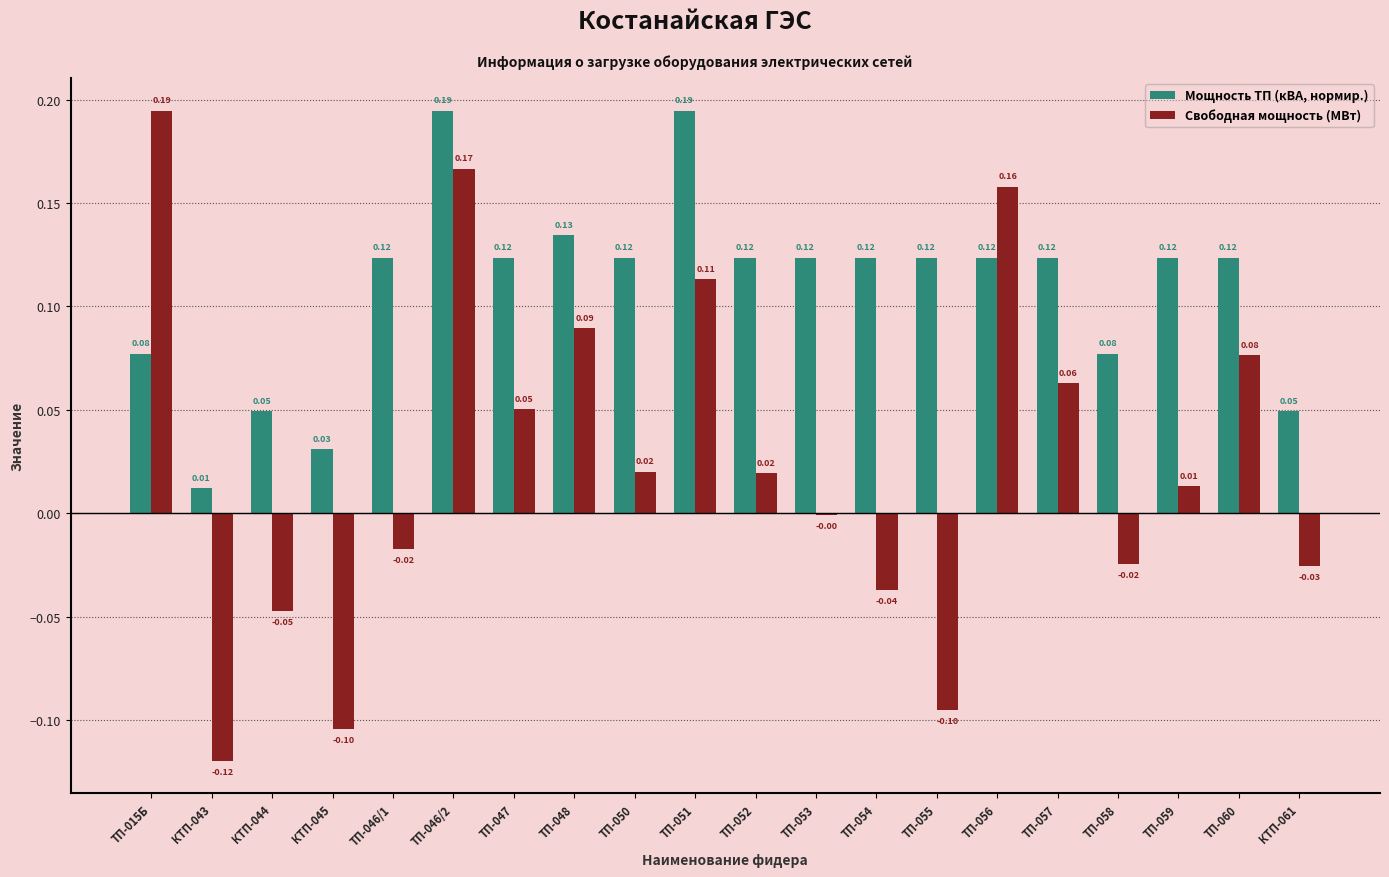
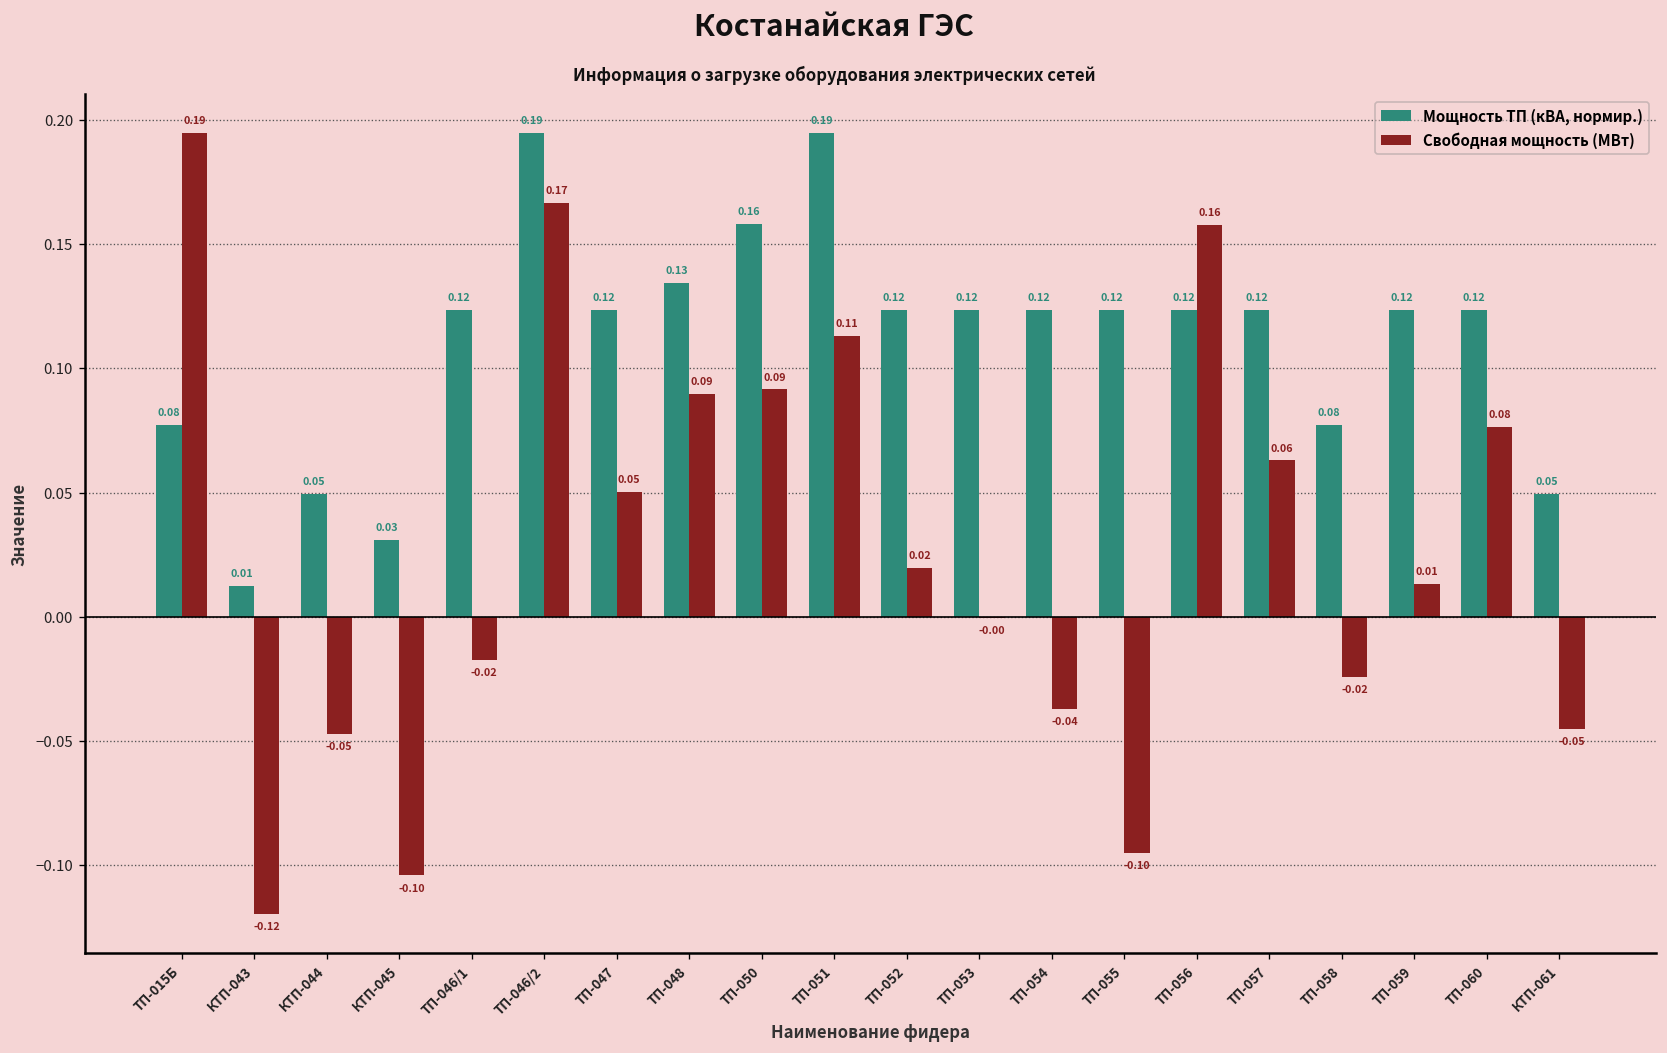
  {
    "Мощность ТП (кВА, нормир.)": {
      "ТП-015Б": 0.08,
      "КТП-043": 0.01,
      "КТП-044": 0.05,
      "КТП-045": 0.03,
      "ТП-046/1": 0.12,
      "ТП-046/2": 0.19,
      "ТП-047": 0.12,
      "ТП-048": 0.13,
-     "ТП-050": 0.12,
+     "ТП-050": 0.16,
      "ТП-051": 0.19,
      "ТП-052": 0.12,
      "ТП-053": 0.12,
      "ТП-054": 0.12,
      "ТП-055": 0.12,
      "ТП-056": 0.12,
      "ТП-057": 0.12,
      "ТП-058": 0.08,
      "ТП-059": 0.12,
      "ТП-060": 0.12,
      "КТП-061": 0.05
    },
    "Свободная мощность (МВт)": {
      "ТП-015Б": 0.19,
      "КТП-043": -0.12,
      "КТП-044": -0.05,
      "КТП-045": -0.10,
      "ТП-046/1": -0.02,
      "ТП-046/2": 0.17,
      "ТП-047": 0.05,
      "ТП-048": 0.09,
-     "ТП-050": 0.02,
+     "ТП-050": 0.09,
      "ТП-051": 0.11,
      "ТП-052": 0.02,
      "ТП-053": -0.00,
      "ТП-054": -0.04,
      "ТП-055": -0.10,
      "ТП-056": 0.16,
      "ТП-057": 0.06,
      "ТП-058": -0.02,
      "ТП-059": 0.01,
      "ТП-060": 0.08,
-     "КТП-061": -0.03
+     "КТП-061": -0.05
    }
  }
